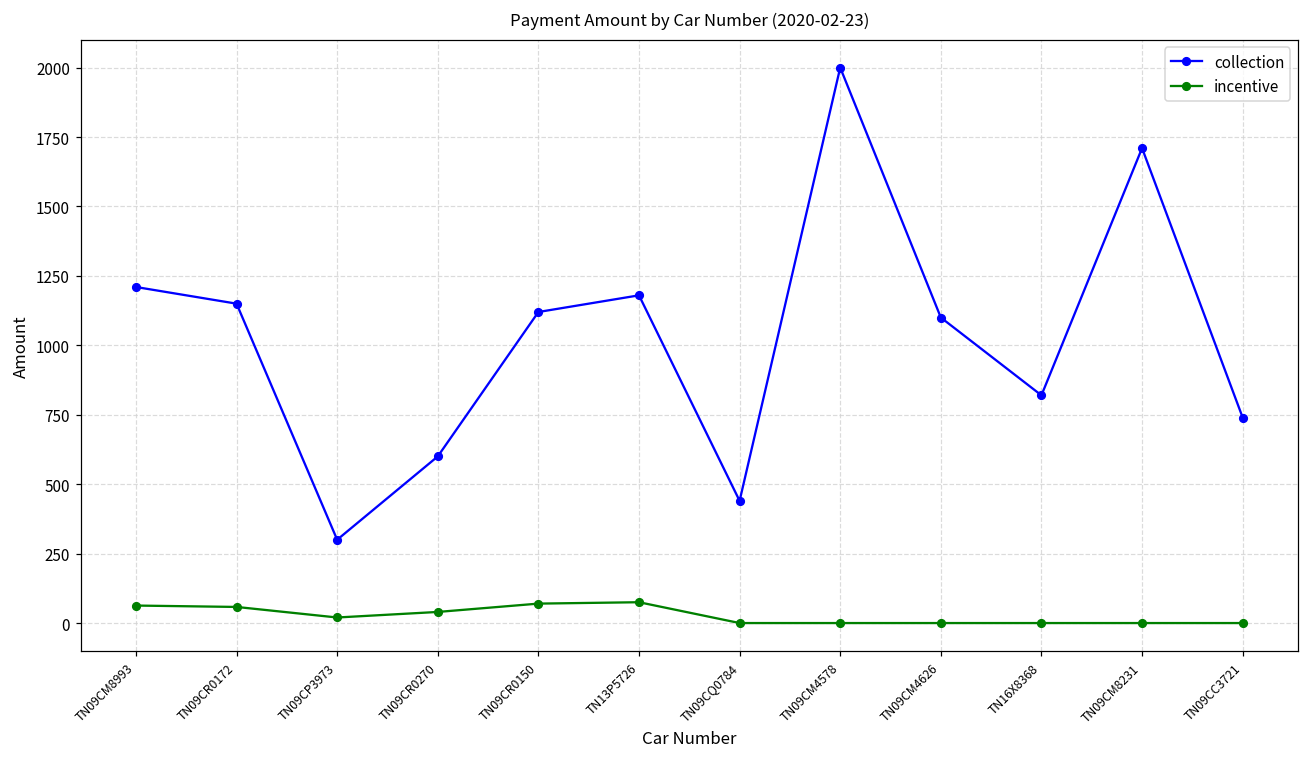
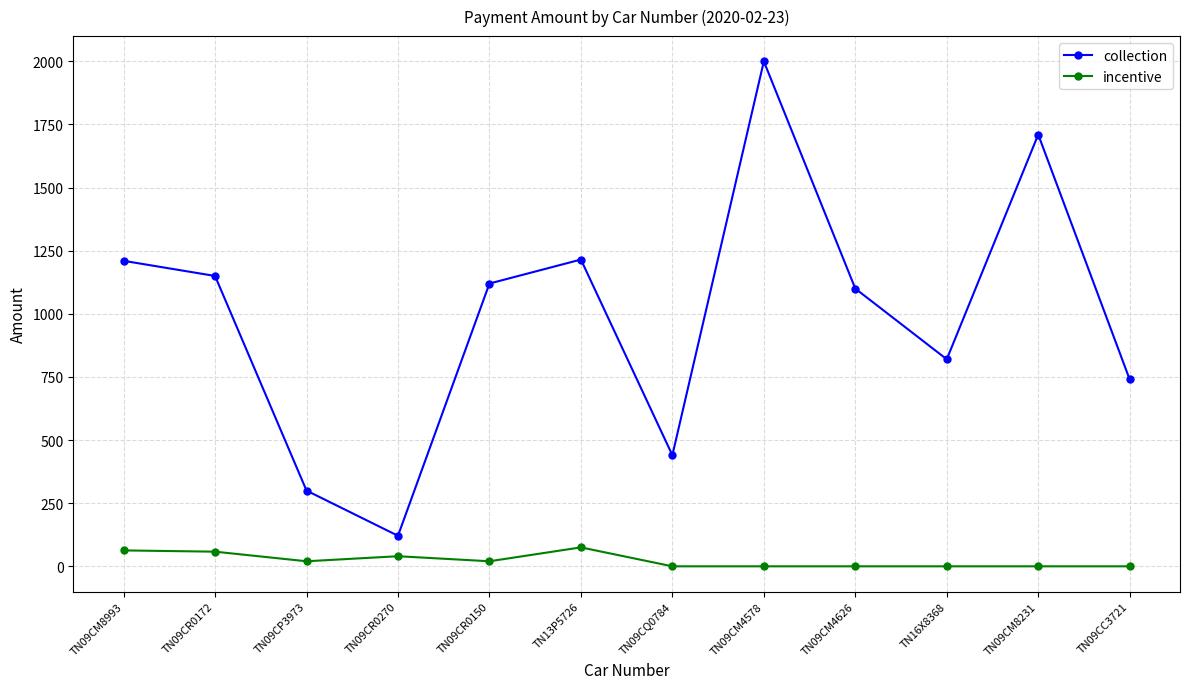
  {
    "collection": {
      "TN09CM8993": 1210,
      "TN09CR0172": 1150,
      "TN09CP3973": 300,
-     "TN09CR0270": 600,
+     "TN09CR0270": 120,
      "TN09CR0150": 1120,
-     "TN13P5726": 1180,
+     "TN13P5726": 1220,
      "TN09CQ0784": 440,
      "TN09CM4578": 2000,
      "TN09CM4626": 1100,
      "TN16X8368": 820,
      "TN09CM8231": 1710,
      "TN09CC3721": 740
    },
    "incentive": {
      "TN09CM8993": 60,
      "TN09CR0172": 60,
      "TN09CP3973": 20,
      "TN09CR0270": 40,
-     "TN09CR0150": 70,
+     "TN09CR0150": 20,
      "TN13P5726": 80,
      "TN09CQ0784": 0,
      "TN09CM4578": 0,
      "TN09CM4626": 0,
      "TN16X8368": 0,
      "TN09CM8231": 0,
      "TN09CC3721": 0
    }
  }
